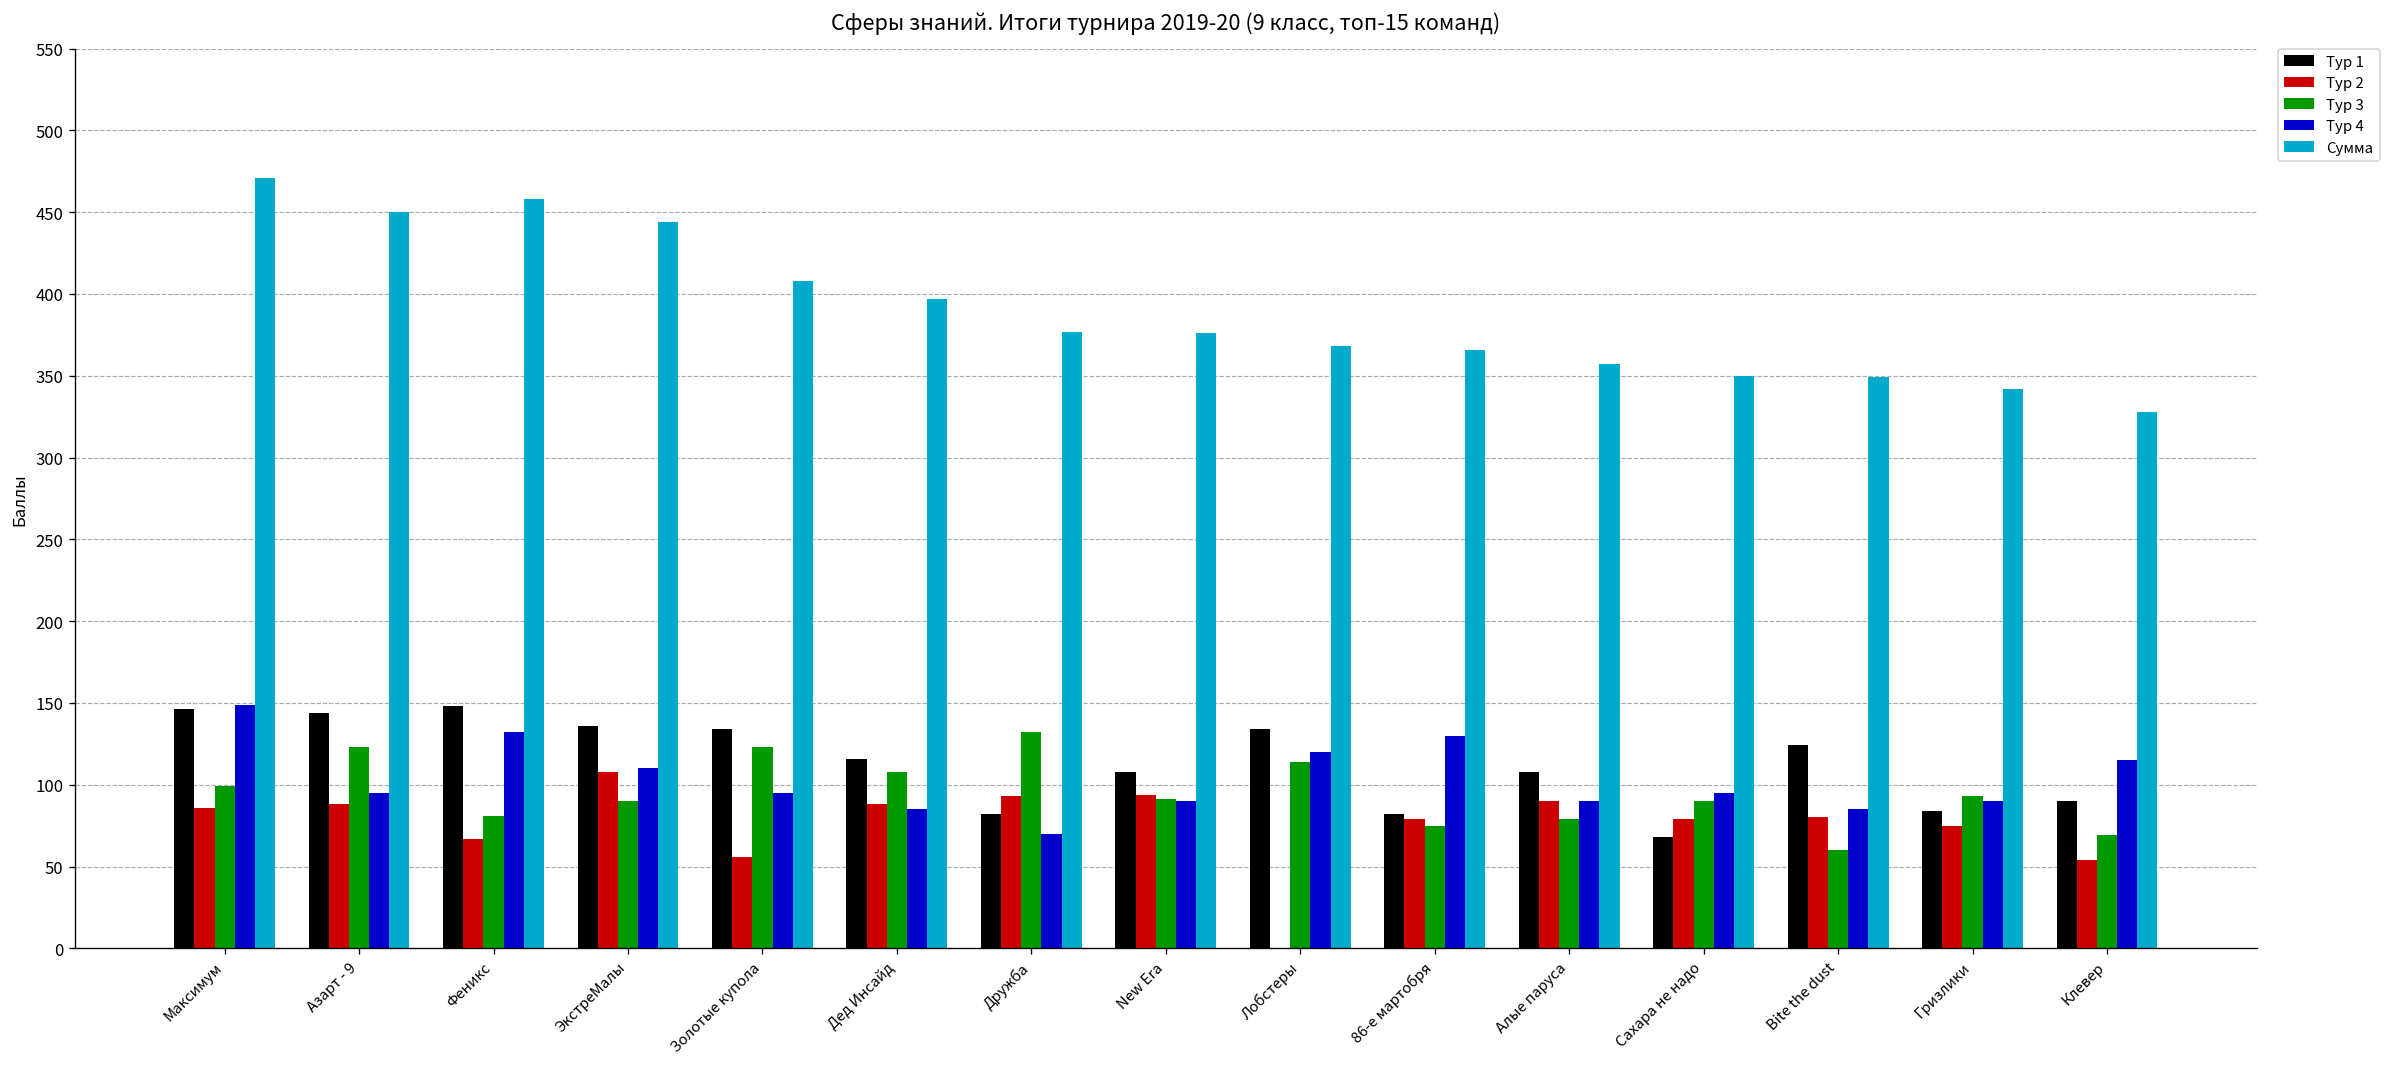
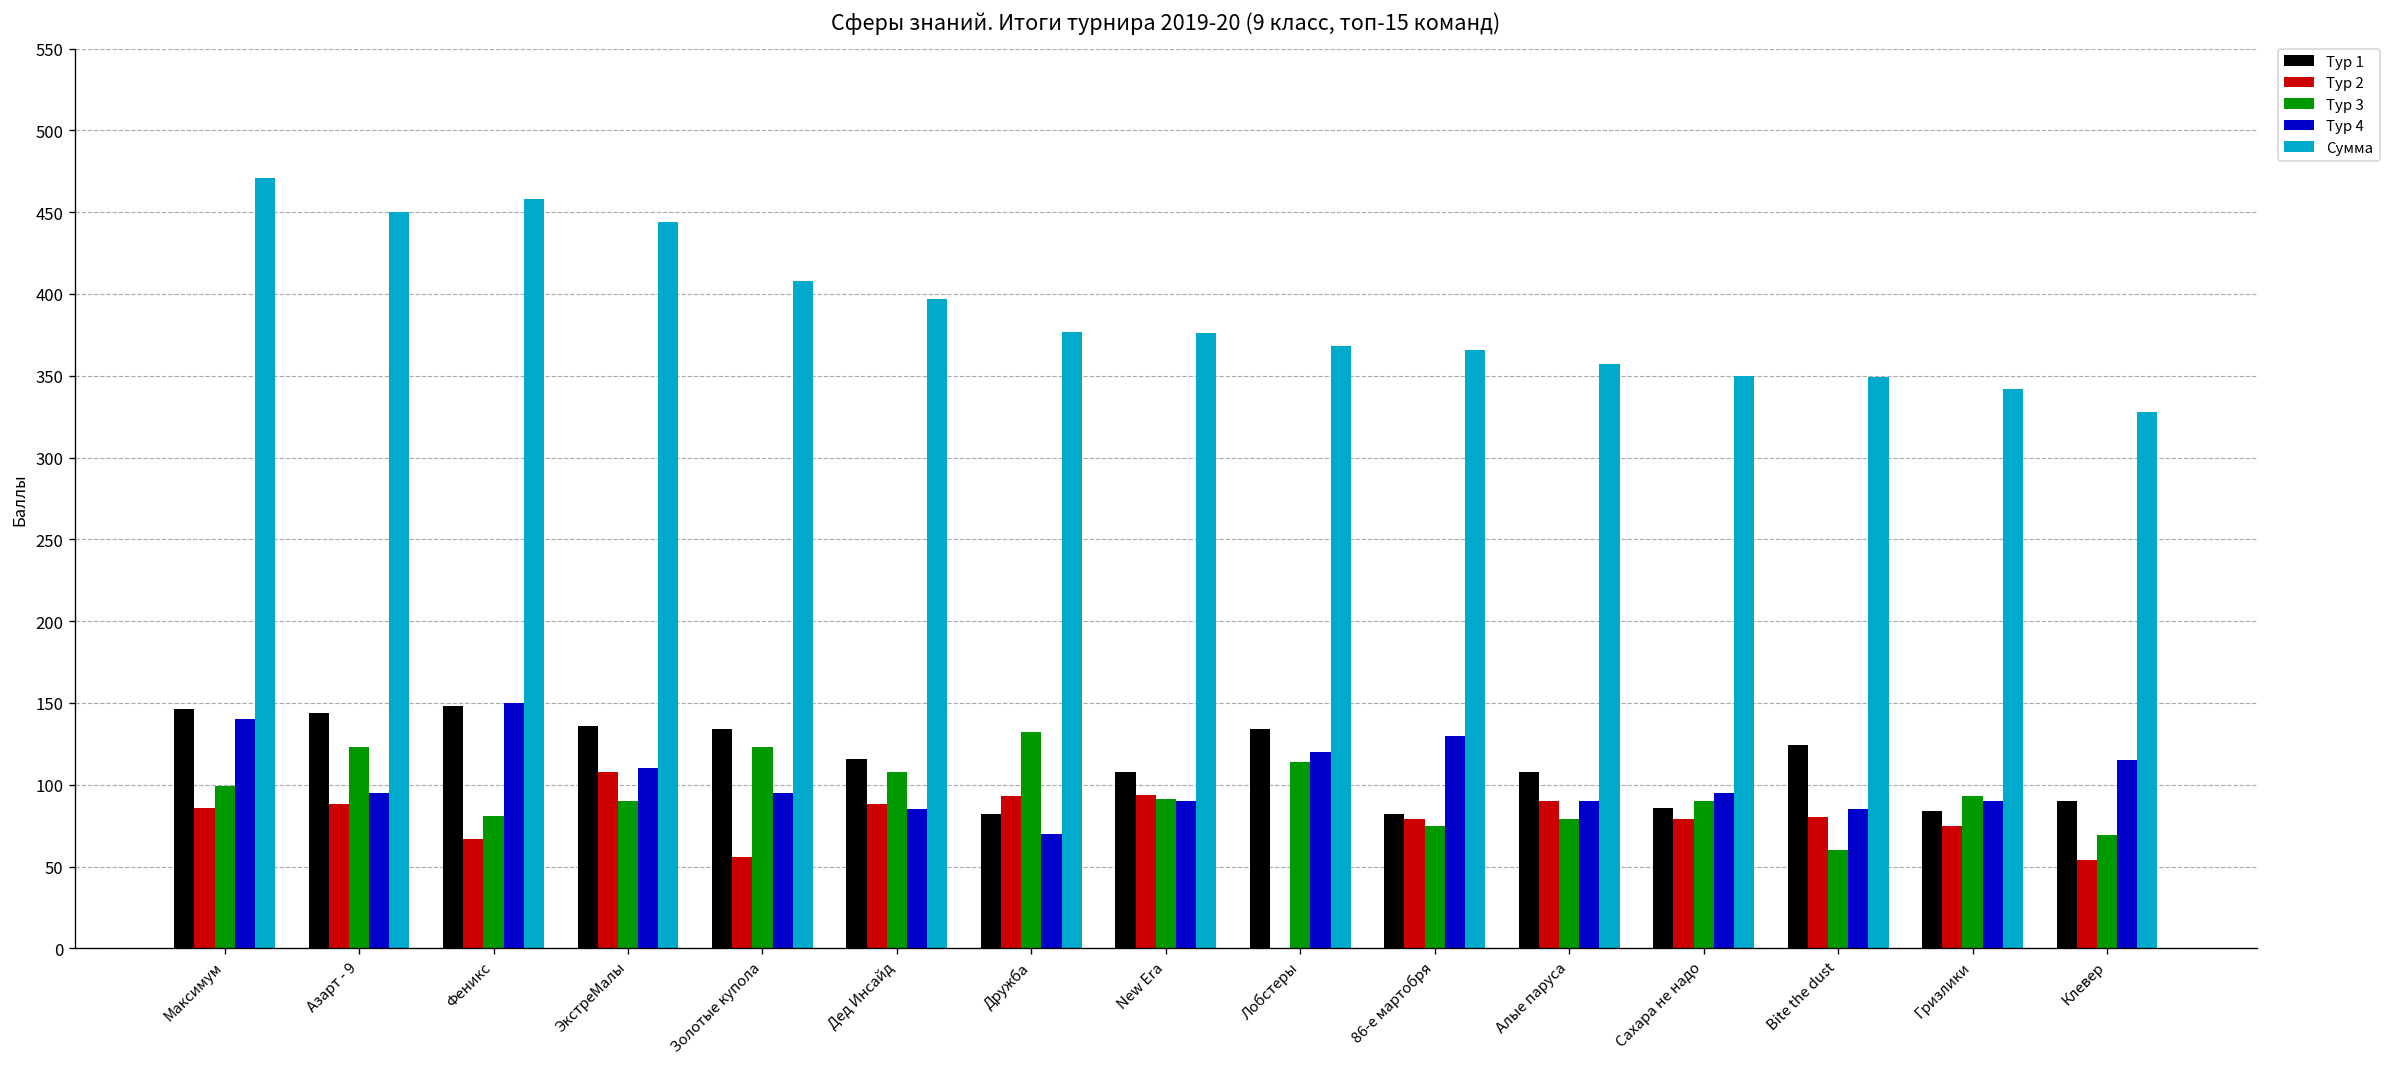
  {
    "Тур 1": {
      "Максимум": 146,
      "Азарт - 9": 144,
      "Феникс": 148,
      "ЭкстреМалы": 136,
      "Золотые купола": 134,
      "Дед Инсайд": 116,
      "Дружба": 82,
      "New Era": 108,
      "Лобстеры": 134,
      "86-е мартобря": 82,
      "Алые паруса": 108,
-     "Сахара не надо": 68,
+     "Сахара не надо": 86,
      "Bite the dust": 124,
      "Гризлики": 84,
      "Клевер": 90
    },
    "Тур 2": {
      "Максимум": 86,
      "Азарт - 9": 88,
      "Феникс": 67,
      "ЭкстреМалы": 108,
      "Золотые купола": 56,
      "Дед Инсайд": 88,
      "Дружба": 93,
      "New Era": 94,
      "Лобстеры": 0,
      "86-е мартобря": 79,
      "Алые паруса": 90,
      "Сахара не надо": 79,
      "Bite the dust": 80,
      "Гризлики": 75,
      "Клевер": 54
    },
    "Тур 3": {
      "Максимум": 99,
      "Азарт - 9": 123,
      "Феникс": 81,
      "ЭкстреМалы": 90,
      "Золотые купола": 123,
      "Дед Инсайд": 108,
      "Дружба": 132,
      "New Era": 91,
      "Лобстеры": 114,
      "86-е мартобря": 75,
      "Алые паруса": 79,
      "Сахара не надо": 90,
      "Bite the dust": 60,
      "Гризлики": 93,
      "Клевер": 69
    },
    "Тур 4": {
-     "Максимум": 149,
+     "Максимум": 140,
      "Азарт - 9": 95,
-     "Феникс": 132,
+     "Феникс": 150,
      "ЭкстреМалы": 110,
      "Золотые купола": 95,
      "Дед Инсайд": 85,
      "Дружба": 70,
      "New Era": 90,
      "Лобстеры": 120,
      "86-е мартобря": 130,
      "Алые паруса": 90,
      "Сахара не надо": 95,
      "Bite the dust": 85,
      "Гризлики": 90,
      "Клевер": 115
    },
    "Сумма": {
      "Максимум": 471,
      "Азарт - 9": 450,
      "Феникс": 458,
      "ЭкстреМалы": 444,
      "Золотые купола": 408,
      "Дед Инсайд": 397,
      "Дружба": 377,
      "New Era": 376,
      "Лобстеры": 368,
      "86-е мартобря": 366,
      "Алые паруса": 357,
      "Сахара не надо": 350,
      "Bite the dust": 349,
      "Гризлики": 342,
      "Клевер": 328
    }
  }
